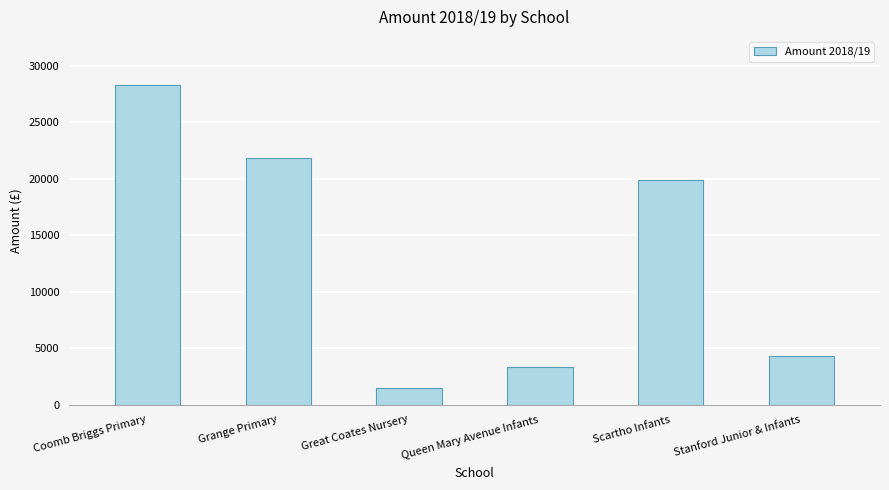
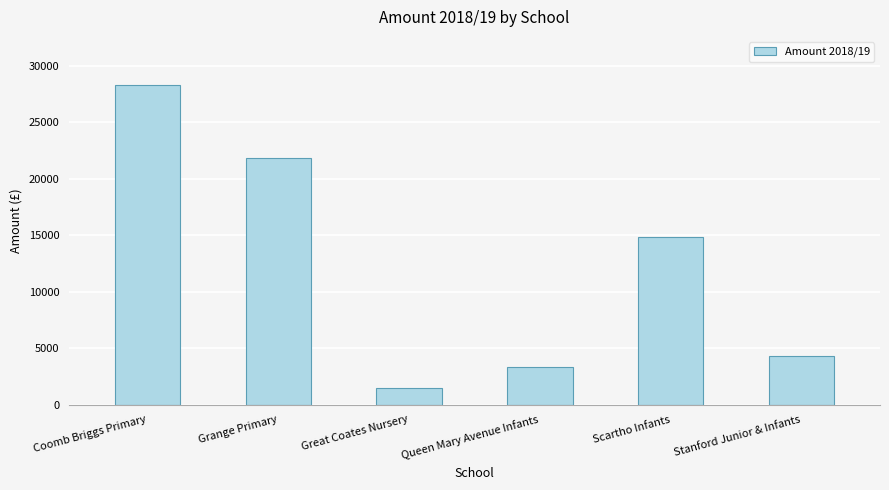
  {
    "Coomb Briggs Primary": 28300,
    "Grange Primary": 21800,
    "Great Coates Nursery": 1400,
    "Queen Mary Avenue Infants": 3300,
-   "Scartho Infants": 19900,
+   "Scartho Infants": 14900,
    "Stanford Junior & Infants": 4300
  }
